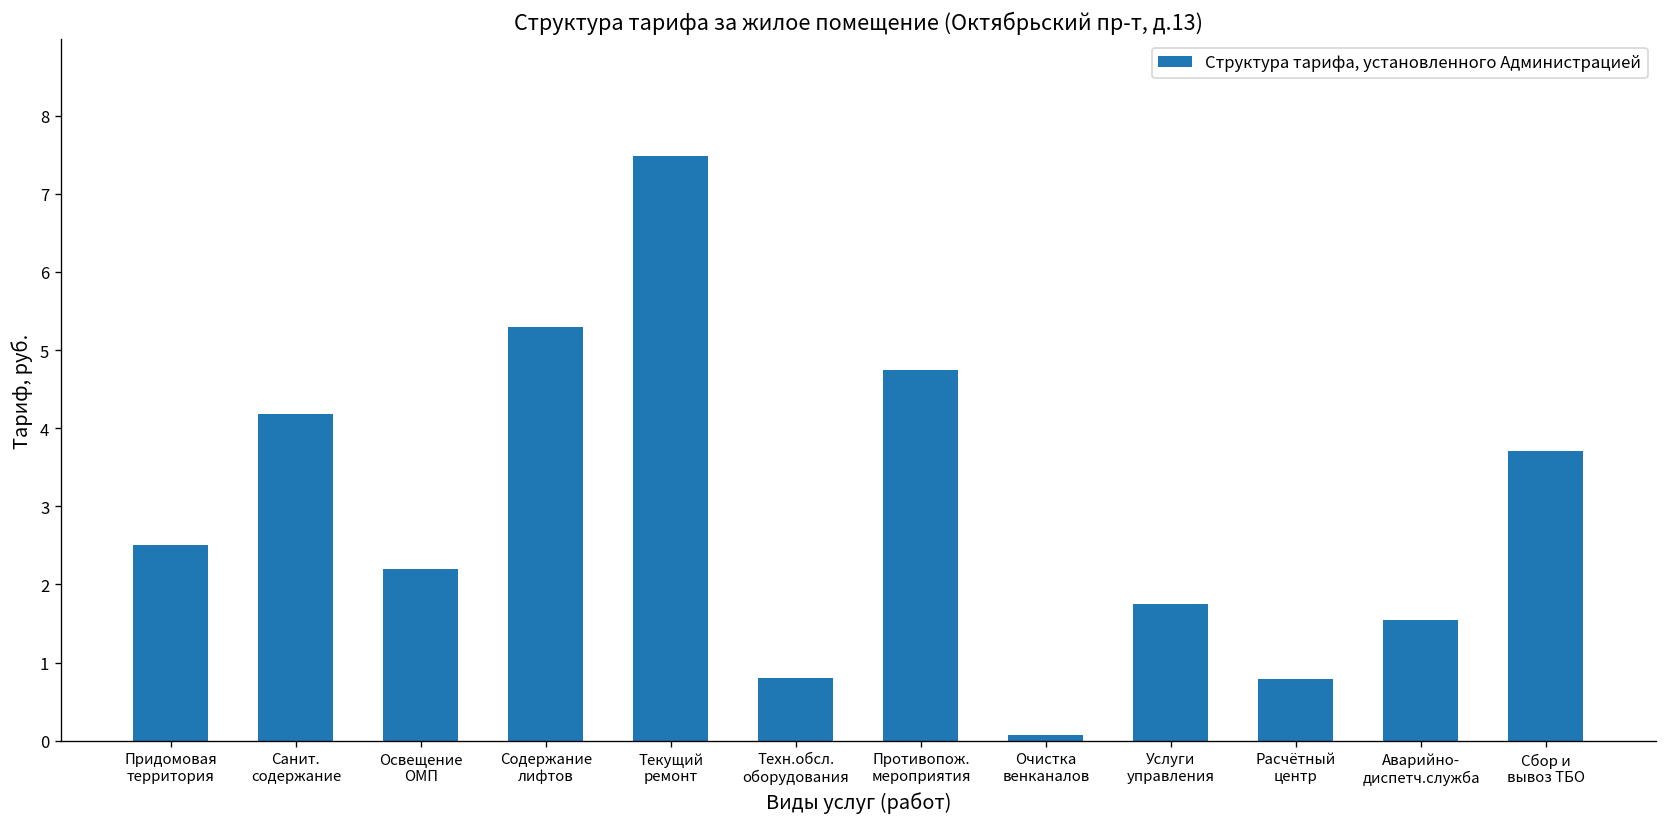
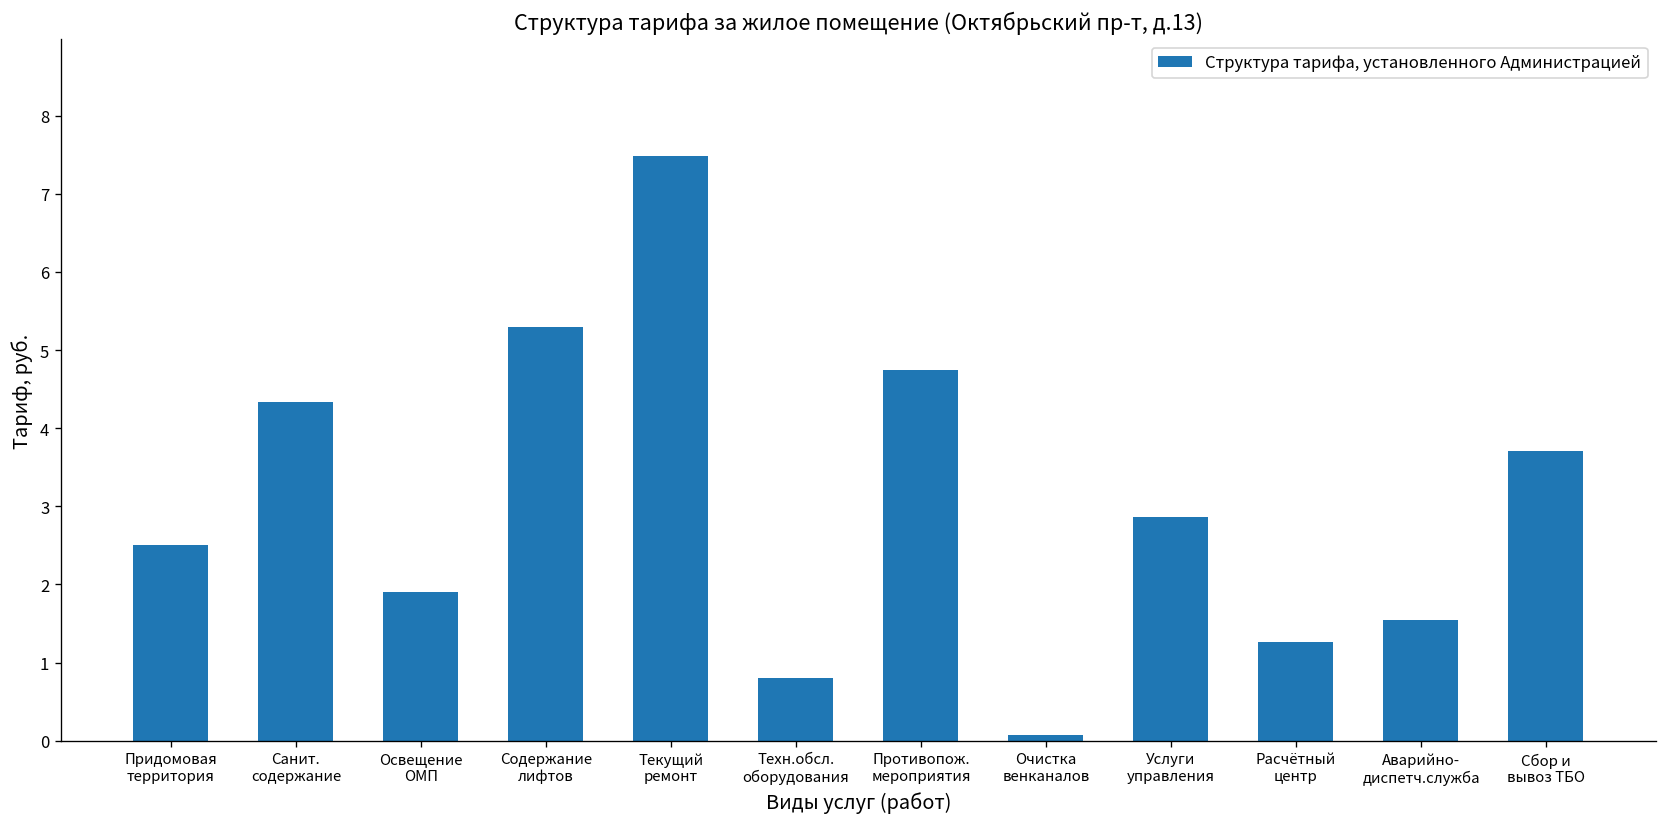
  {
    "Придомовая территория": 2.5,
-   "Санит. содержание": 4.2,
-   "Освещение ОМП": 2.2,
+   "Санит. содержание": 4.3,
+   "Освещение ОМП": 1.9,
    "Содержание лифтов": 5.3,
    "Текущий ремонт": 7.5,
    "Техн.обсл. оборудования": 0.8,
    "Противопож. мероприятия": 4.7,
    "Очистка венканалов": 0.1,
-   "Услуги управления": 1.8,
-   "Расчётный центр": 0.8,
+   "Услуги управления": 2.9,
+   "Расчётный центр": 1.3,
    "Аварийно- диспетч.служба": 1.6,
    "Сбор и вывоз ТБО": 3.7
  }
